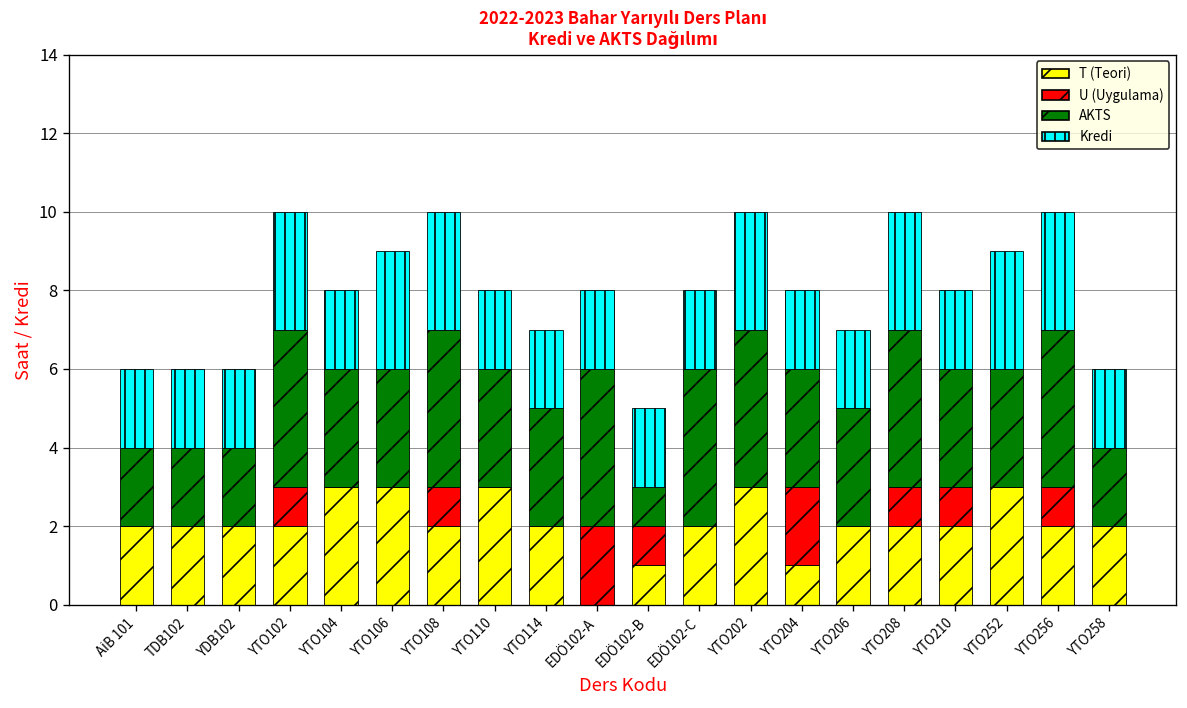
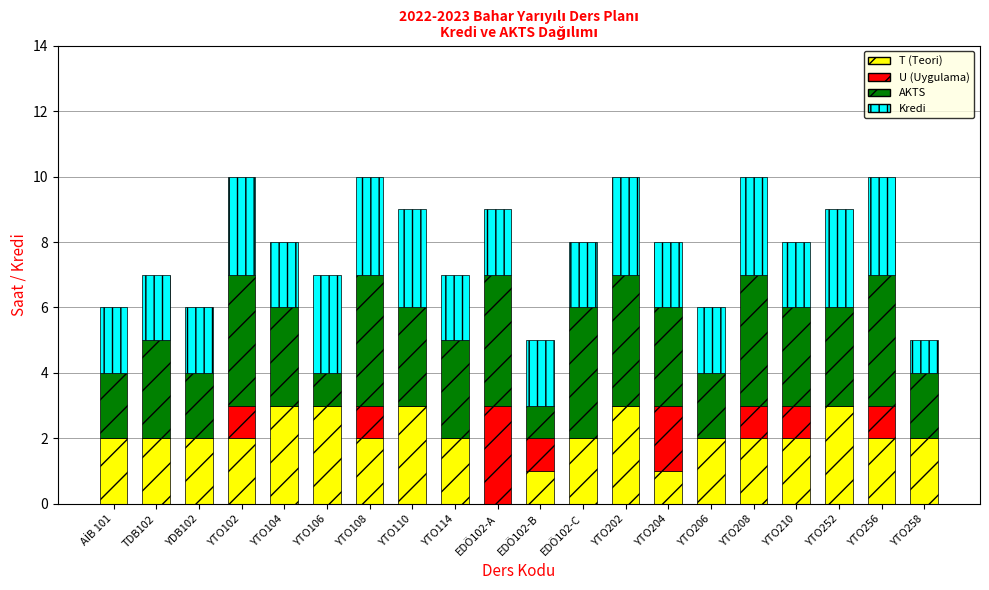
  {
    "T (Teori)": {
      "AİB 101": 2,
      "TDB102": 2,
      "YDB102": 2,
      "YTO102": 2,
      "YTO104": 3,
      "YTO106": 3,
      "YTO108": 2,
      "YTO110": 3,
      "YTO114": 2,
      "EDÖ102-A": 0,
      "EDÖ102-B": 1,
      "EDÖ102-C": 2,
      "YTO202": 3,
      "YTO204": 1,
      "YTO206": 2,
      "YTO208": 2,
      "YTO210": 2,
      "YTO252": 3,
      "YTO256": 2,
      "YTO258": 2
    },
    "U (Uygulama)": {
-     "EDÖ102-A": 2
+     "EDÖ102-A": 3
    },
    "AKTS": {
      "AİB 101": 2,
-     "TDB102": 2,
+     "TDB102": 3,
      "YDB102": 2,
      "YTO102": 4,
      "YTO104": 3,
-     "YTO106": 3,
+     "YTO106": 1,
      "YTO108": 4,
      "YTO110": 3,
      "YTO114": 3,
      "EDÖ102-A": 4,
      "EDÖ102-B": 1,
      "EDÖ102-C": 4,
      "YTO202": 4,
      "YTO204": 3,
-     "YTO206": 3,
+     "YTO206": 2,
      "YTO208": 4,
      "YTO210": 3,
      "YTO252": 3,
      "YTO256": 4,
      "YTO258": 2
    },
    "Kredi": {
      "AİB 101": 2,
      "TDB102": 2,
      "YDB102": 2,
      "YTO102": 3,
      "YTO104": 2,
      "YTO106": 3,
      "YTO108": 3,
-     "YTO110": 2,
+     "YTO110": 3,
      "YTO114": 2,
      "EDÖ102-A": 2,
      "EDÖ102-B": 2,
      "EDÖ102-C": 2,
      "YTO202": 3,
      "YTO204": 2,
      "YTO206": 2,
      "YTO208": 3,
      "YTO210": 2,
      "YTO252": 3,
      "YTO256": 3,
-     "YTO258": 2
+     "YTO258": 1
    }
  }
